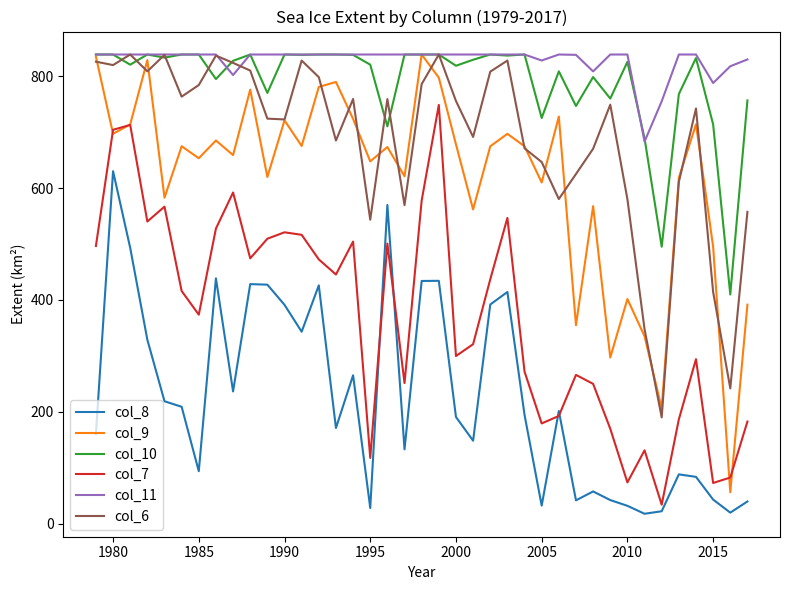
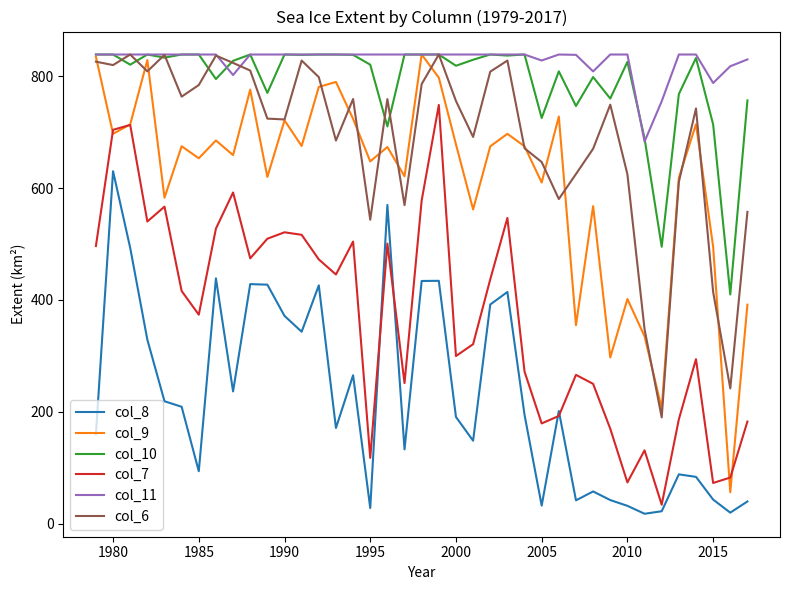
  {
    "col_8": {
      "1980": 630,
      "1985": 90,
-     "1990": 390,
+     "1990": 370,
      "1995": 30,
      "2000": 190,
      "2005": 30,
      "2010": 30,
      "2015": 40
    },
    "col_9": {
      "1980": 700,
      "1985": 650,
      "1995": 650,
      "2000": 680,
      "2005": 610,
      "2010": 400,
      "2015": 500
    },
    "col_10": {
      "1995": 820,
      "2000": 820,
      "2005": 730,
      "2010": 830,
      "2015": 710
    },
    "col_7": {
      "1980": 700,
      "1985": 370,
      "1990": 520,
      "1995": 120,
      "2000": 300,
      "2005": 180,
      "2010": 70,
      "2015": 70
    },
    "col_11": {
      "1995": 840,
      "2000": 840,
      "2005": 830,
      "2010": 840,
      "2015": 790
    },
    "col_6": {
      "1980": 820,
      "1985": 780,
      "1995": 540,
      "2000": 760,
      "2005": 650,
-     "2010": 580,
+     "2010": 620,
      "2015": 410
    }
  }
